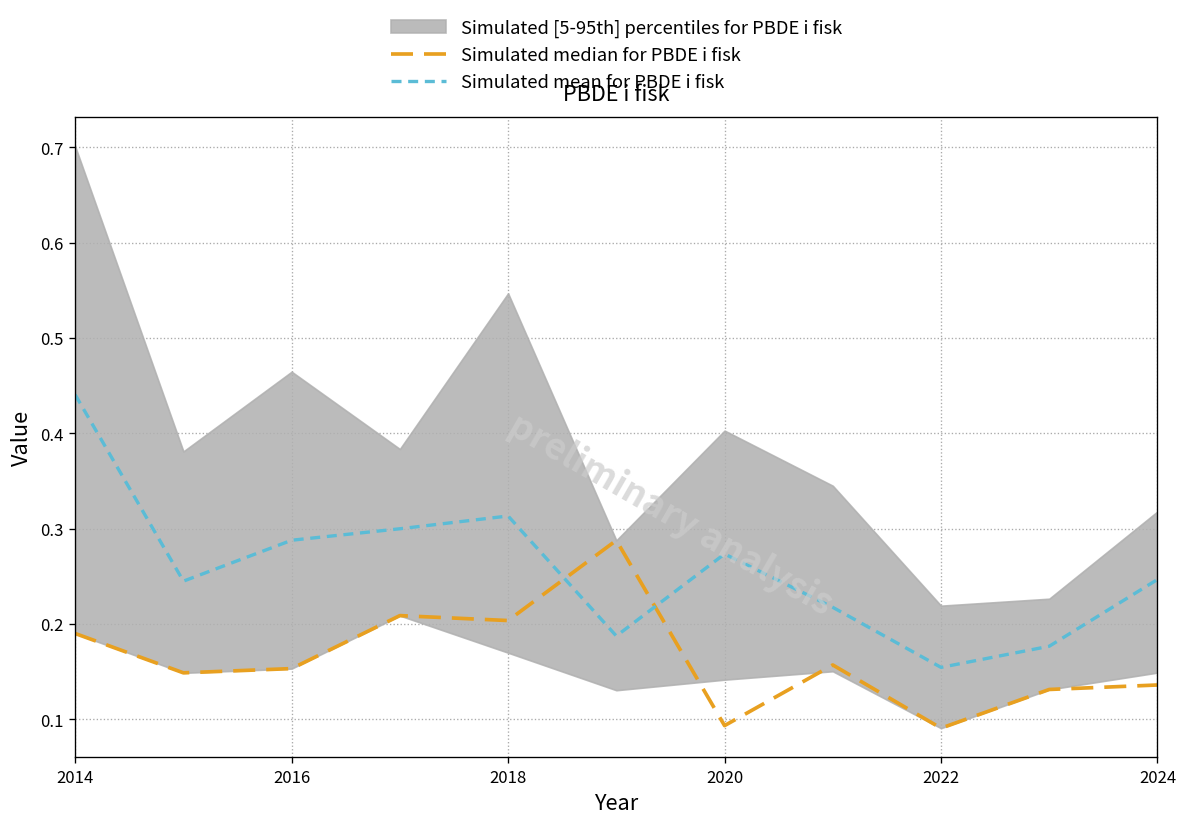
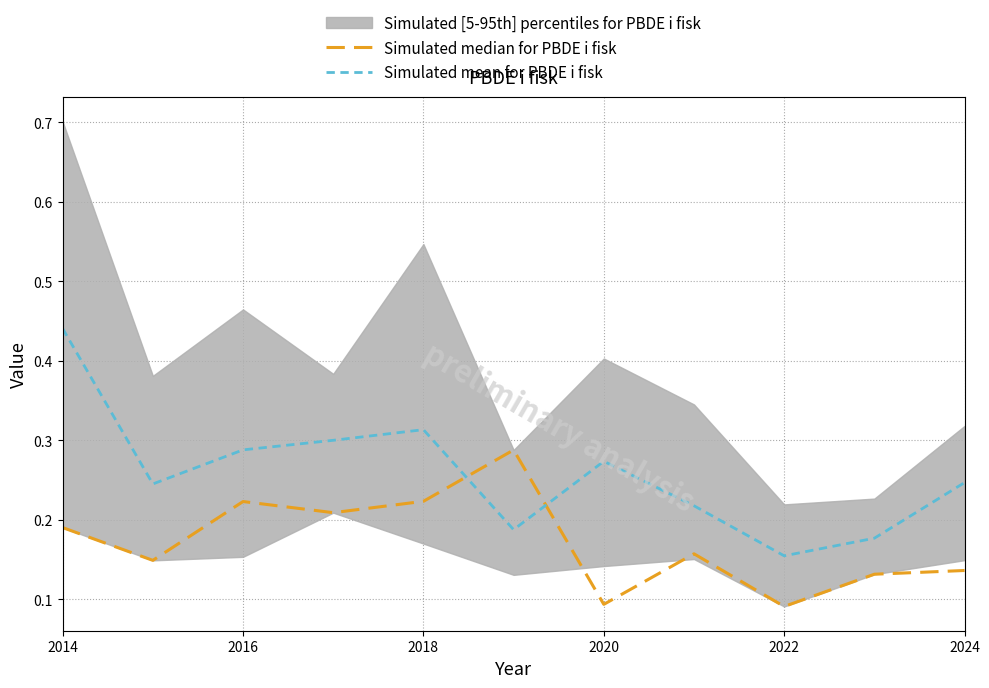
  {
    "Simulated median for PBDE i fisk": {
      "2014": 0.19,
-     "2016": 0.15,
-     "2018": 0.20,
+     "2016": 0.22,
+     "2018": 0.22,
      "2020": 0.09,
      "2022": 0.09,
      "2024": 0.14
    },
    "Simulated mean for PBDE i fisk": {
      "2014": 0.44,
      "2016": 0.29,
      "2018": 0.31,
      "2020": 0.27,
      "2022": 0.15,
      "2024": 0.25
    }
  }
